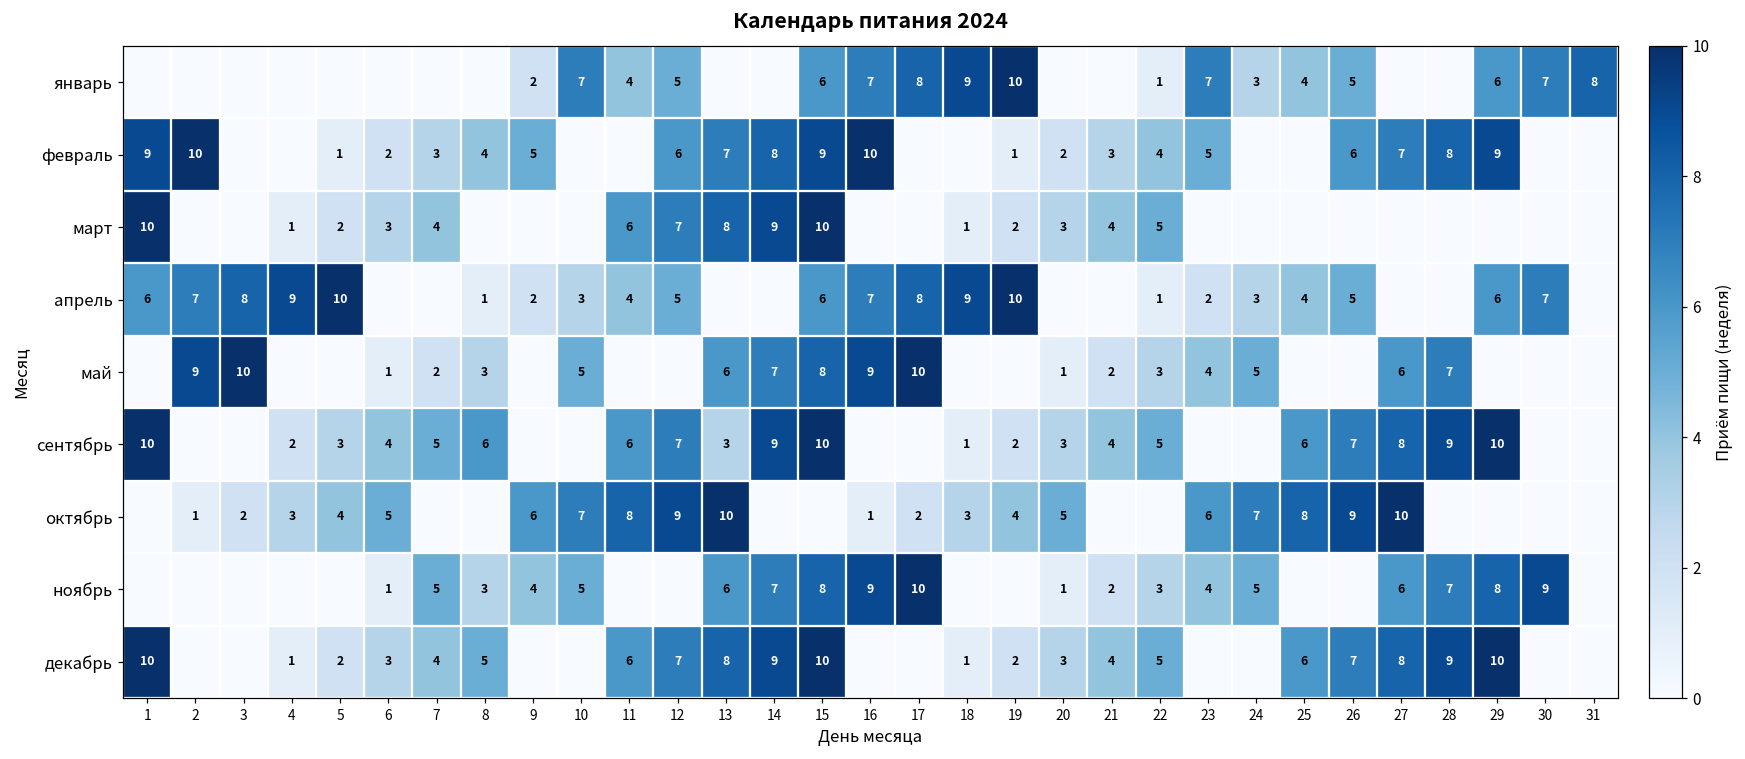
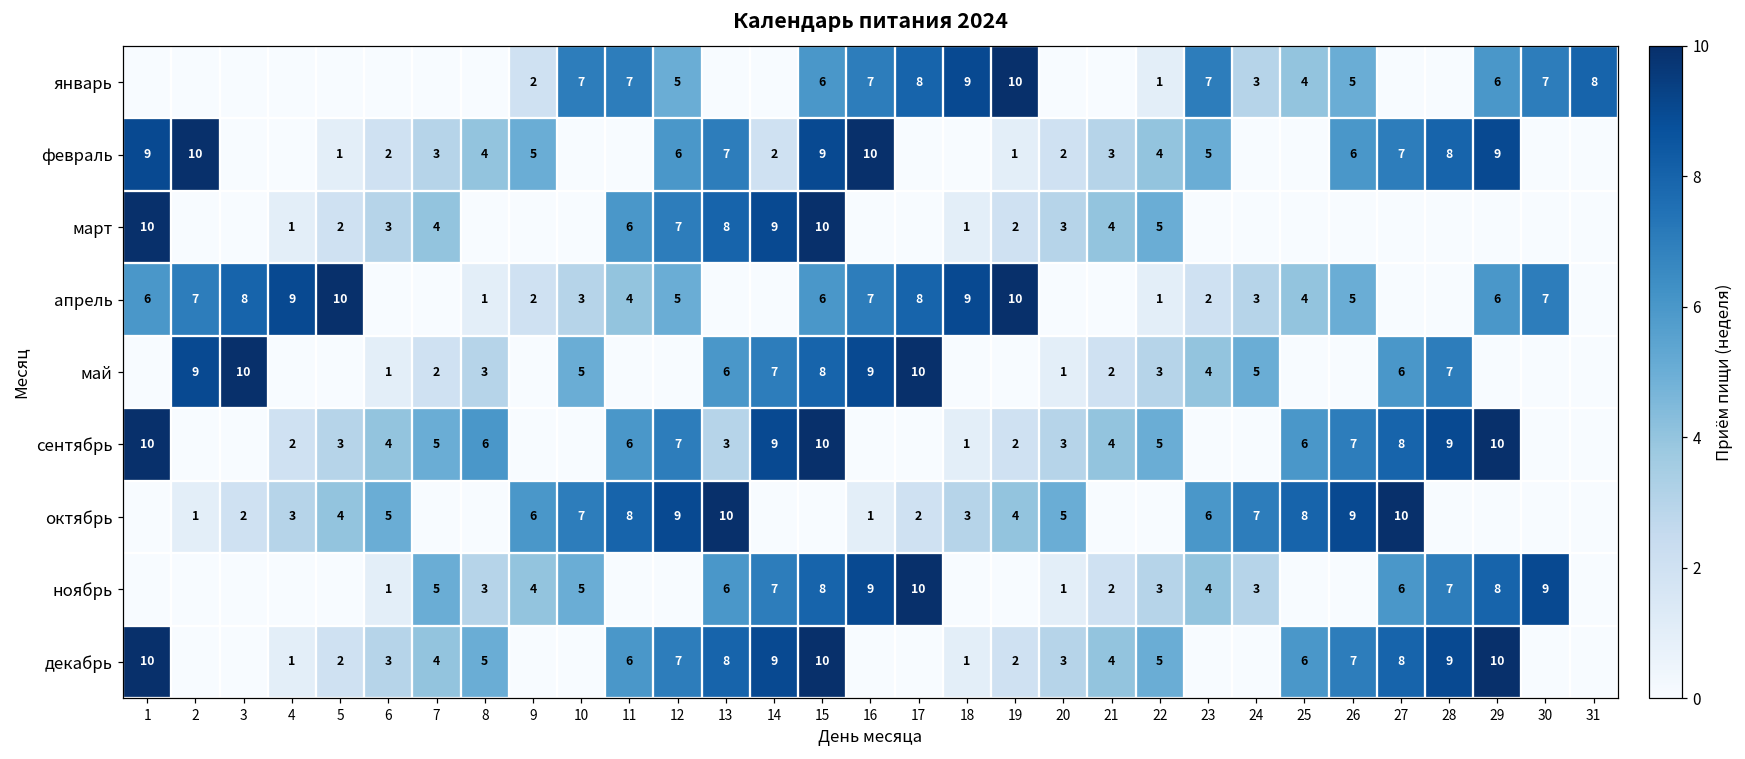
  {
    "январь": {
      "9": 2,
      "10": 7,
-     "11": 4,
+     "11": 7,
      "12": 5,
      "15": 6,
      "16": 7,
      "17": 8,
      "18": 9,
      "19": 10,
      "22": 1,
      "23": 7,
      "24": 3,
      "25": 4,
      "26": 5,
      "29": 6,
      "30": 7,
      "31": 8
    },
    "февраль": {
      "1": 9,
      "2": 10,
      "5": 1,
      "6": 2,
      "7": 3,
      "8": 4,
      "9": 5,
      "12": 6,
      "13": 7,
-     "14": 8,
+     "14": 2,
      "15": 9,
      "16": 10,
      "19": 1,
      "20": 2,
      "21": 3,
      "22": 4,
      "23": 5,
      "26": 6,
      "27": 7,
      "28": 8,
      "29": 9
    },
    "март": {
      "1": 10,
      "4": 1,
      "5": 2,
      "6": 3,
      "7": 4,
      "11": 6,
      "12": 7,
      "13": 8,
      "14": 9,
      "15": 10,
      "18": 1,
      "19": 2,
      "20": 3,
      "21": 4,
      "22": 5
    },
    "апрель": {
      "1": 6,
      "2": 7,
      "3": 8,
      "4": 9,
      "5": 10,
      "8": 1,
      "9": 2,
      "10": 3,
      "11": 4,
      "12": 5,
      "15": 6,
      "16": 7,
      "17": 8,
      "18": 9,
      "19": 10,
      "22": 1,
      "23": 2,
      "24": 3,
      "25": 4,
      "26": 5,
      "29": 6,
      "30": 7
    },
    "май": {
      "2": 9,
      "3": 10,
      "6": 1,
      "7": 2,
      "8": 3,
      "10": 5,
      "13": 6,
      "14": 7,
      "15": 8,
      "16": 9,
      "17": 10,
      "20": 1,
      "21": 2,
      "22": 3,
      "23": 4,
      "24": 5,
      "27": 6,
      "28": 7
    },
    "сентябрь": {
      "1": 10,
      "4": 2,
      "5": 3,
      "6": 4,
      "7": 5,
      "8": 6,
      "11": 6,
      "12": 7,
      "13": 3,
      "14": 9,
      "15": 10,
      "18": 1,
      "19": 2,
      "20": 3,
      "21": 4,
      "22": 5,
      "25": 6,
      "26": 7,
      "27": 8,
      "28": 9,
      "29": 10
    },
    "октябрь": {
      "2": 1,
      "3": 2,
      "4": 3,
      "5": 4,
      "6": 5,
      "9": 6,
      "10": 7,
      "11": 8,
      "12": 9,
      "13": 10,
      "16": 1,
      "17": 2,
      "18": 3,
      "19": 4,
      "20": 5,
      "23": 6,
      "24": 7,
      "25": 8,
      "26": 9,
      "27": 10
    },
    "ноябрь": {
      "6": 1,
      "7": 5,
      "8": 3,
      "9": 4,
      "10": 5,
      "13": 6,
      "14": 7,
      "15": 8,
      "16": 9,
      "17": 10,
      "20": 1,
      "21": 2,
      "22": 3,
      "23": 4,
-     "24": 5,
+     "24": 3,
      "27": 6,
      "28": 7,
      "29": 8,
      "30": 9
    },
    "декабрь": {
      "1": 10,
      "4": 1,
      "5": 2,
      "6": 3,
      "7": 4,
      "8": 5,
      "11": 6,
      "12": 7,
      "13": 8,
      "14": 9,
      "15": 10,
      "18": 1,
      "19": 2,
      "20": 3,
      "21": 4,
      "22": 5,
      "25": 6,
      "26": 7,
      "27": 8,
      "28": 9,
      "29": 10
    }
  }
